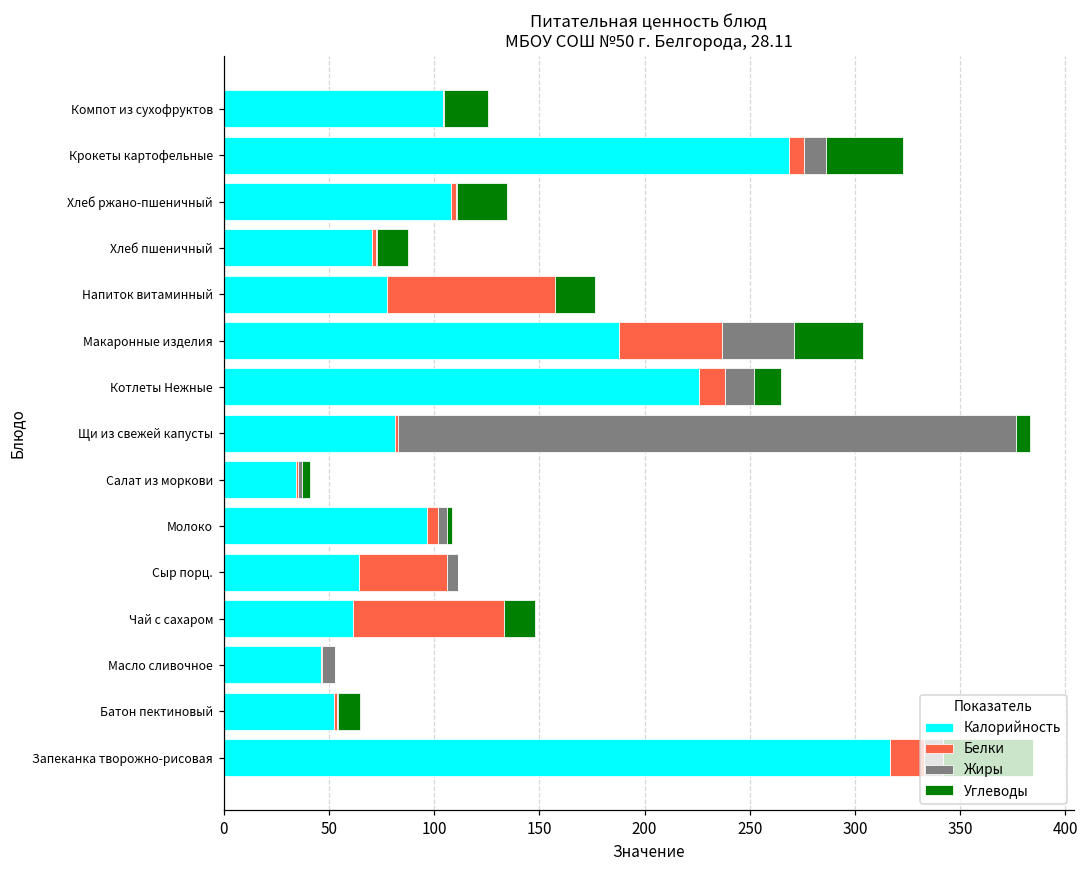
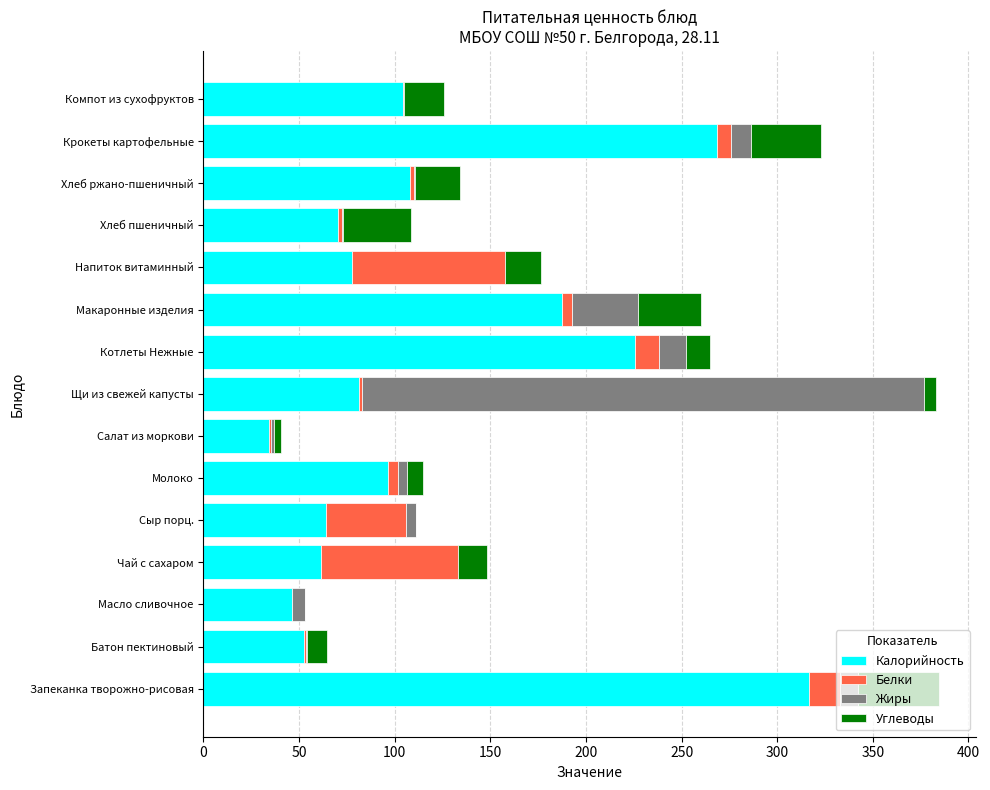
  {
    "Калорийность": {
      "Компот из сухофруктов": 104,
      "Крокеты картофельные": 269,
      "Хлеб ржано-пшеничный": 108,
      "Хлеб пшеничный": 70,
      "Напиток витаминный": 78,
      "Макаронные изделия": 188,
      "Котлеты Нежные": 226,
      "Щи из свежей капусты": 81,
      "Салат из моркови": 34,
      "Молоко": 96,
      "Сыр порц.": 64,
      "Чай с сахаром": 61,
      "Масло сливочное": 46,
      "Батон пектиновый": 52,
      "Запеканка творожно-рисовая": 317
    },
    "Белки": {
      "Крокеты картофельные": 7,
      "Хлеб ржано-пшеничный": 2,
      "Хлеб пшеничный": 2,
      "Напиток витаминный": 80,
-     "Макаронные изделия": 49,
+     "Макаронные изделия": 5,
      "Котлеты Нежные": 12,
      "Щи из свежей капусты": 2,
      "Молоко": 5,
      "Сыр порц.": 42,
      "Чай с сахаром": 72,
      "Батон пектиновый": 2
    },
    "Жиры": {
      "Компот из сухофруктов": 0,
      "Крокеты картофельные": 10,
      "Макаронные изделия": 34,
      "Котлеты Нежные": 14,
      "Щи из свежей капусты": 294,
      "Салат из моркови": 2,
      "Молоко": 4,
      "Сыр порц.": 5,
      "Масло сливочное": 6
    },
    "Углеводы": {
      "Компот из сухофруктов": 21,
      "Крокеты картофельные": 37,
      "Хлеб ржано-пшеничный": 24,
-     "Хлеб пшеничный": 15,
+     "Хлеб пшеничный": 36,
      "Напиток витаминный": 19,
      "Макаронные изделия": 33,
      "Котлеты Нежные": 13,
      "Щи из свежей капусты": 7,
      "Салат из моркови": 4,
-     "Молоко": 2,
+     "Молоко": 9,
      "Сыр порц.": 0,
      "Чай с сахаром": 15,
      "Батон пектиновый": 10
    }
  }
